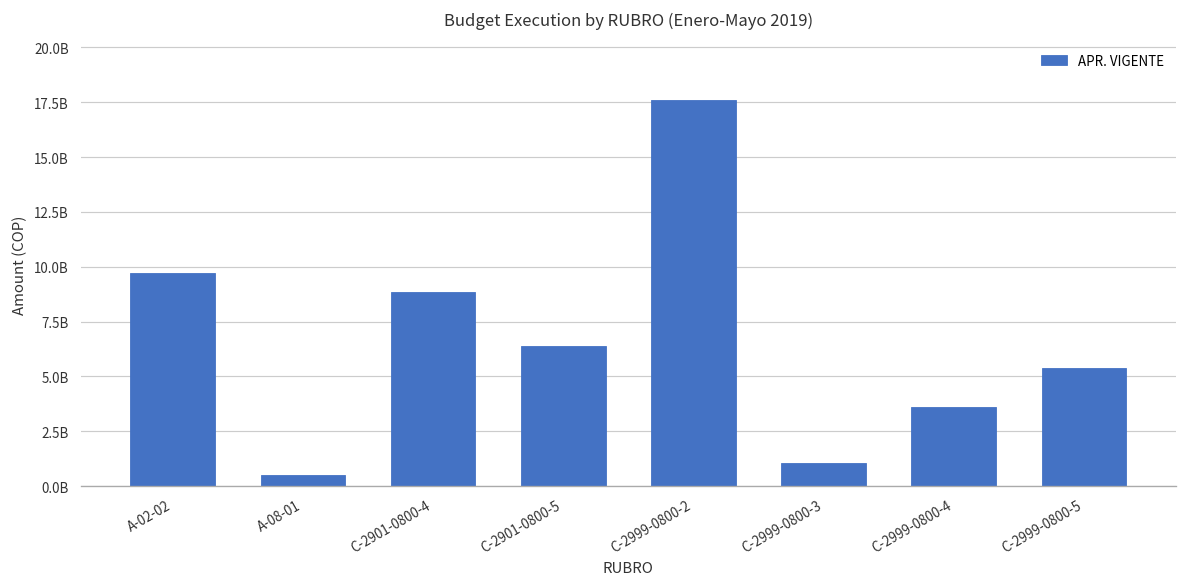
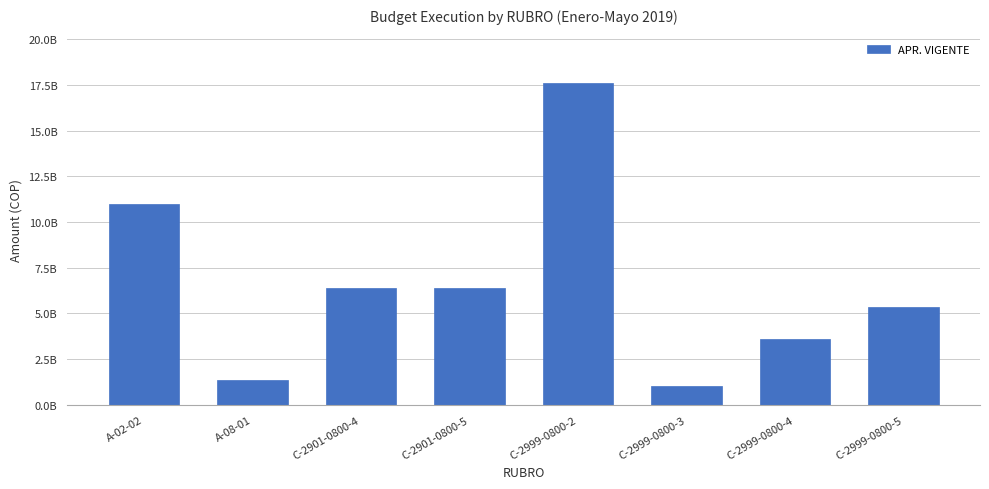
  {
-   "A-02-02": 9700000000,
-   "A-08-01": 500000000,
-   "C-2901-0800-4": 8800000000,
+   "A-02-02": 11000000000,
+   "A-08-01": 1400000000,
+   "C-2901-0800-4": 6400000000,
    "C-2901-0800-5": 6400000000,
    "C-2999-0800-2": 17600000000,
    "C-2999-0800-3": 1000000000,
    "C-2999-0800-4": 3600000000,
    "C-2999-0800-5": 5400000000
  }
